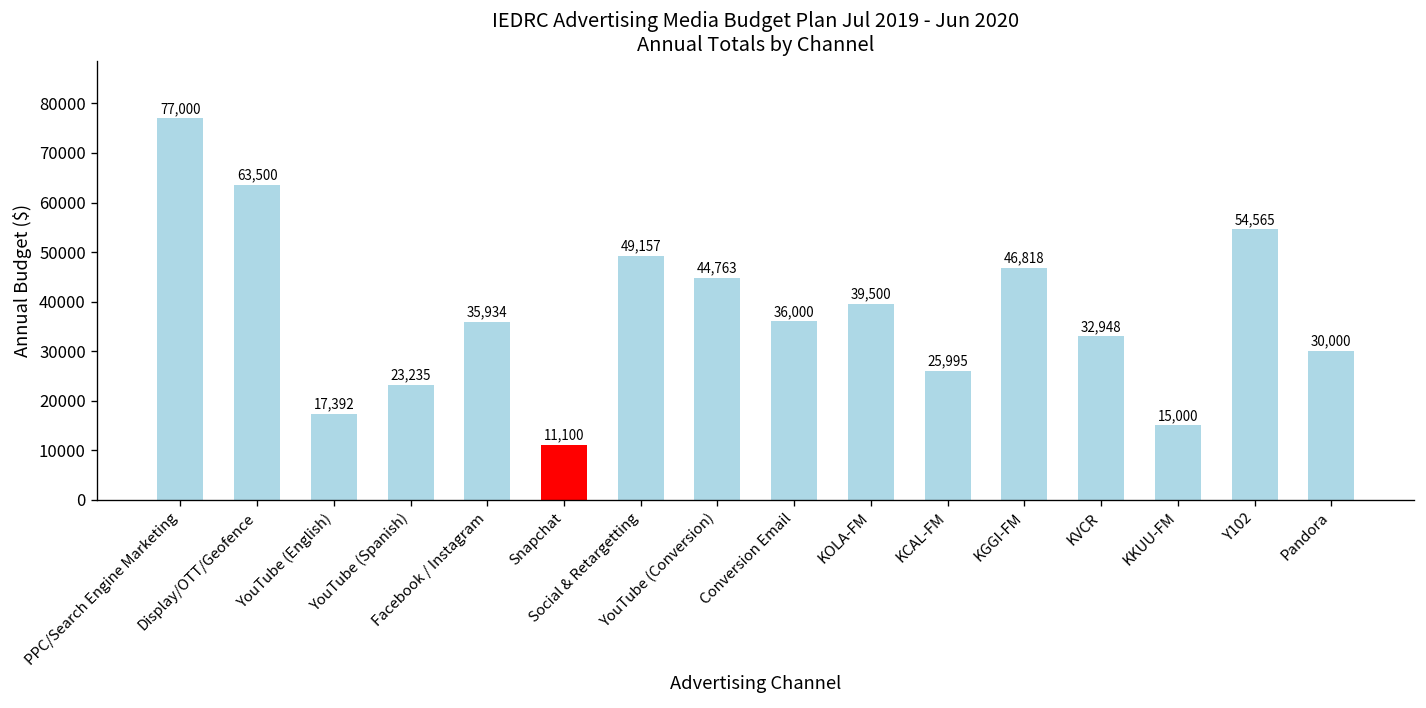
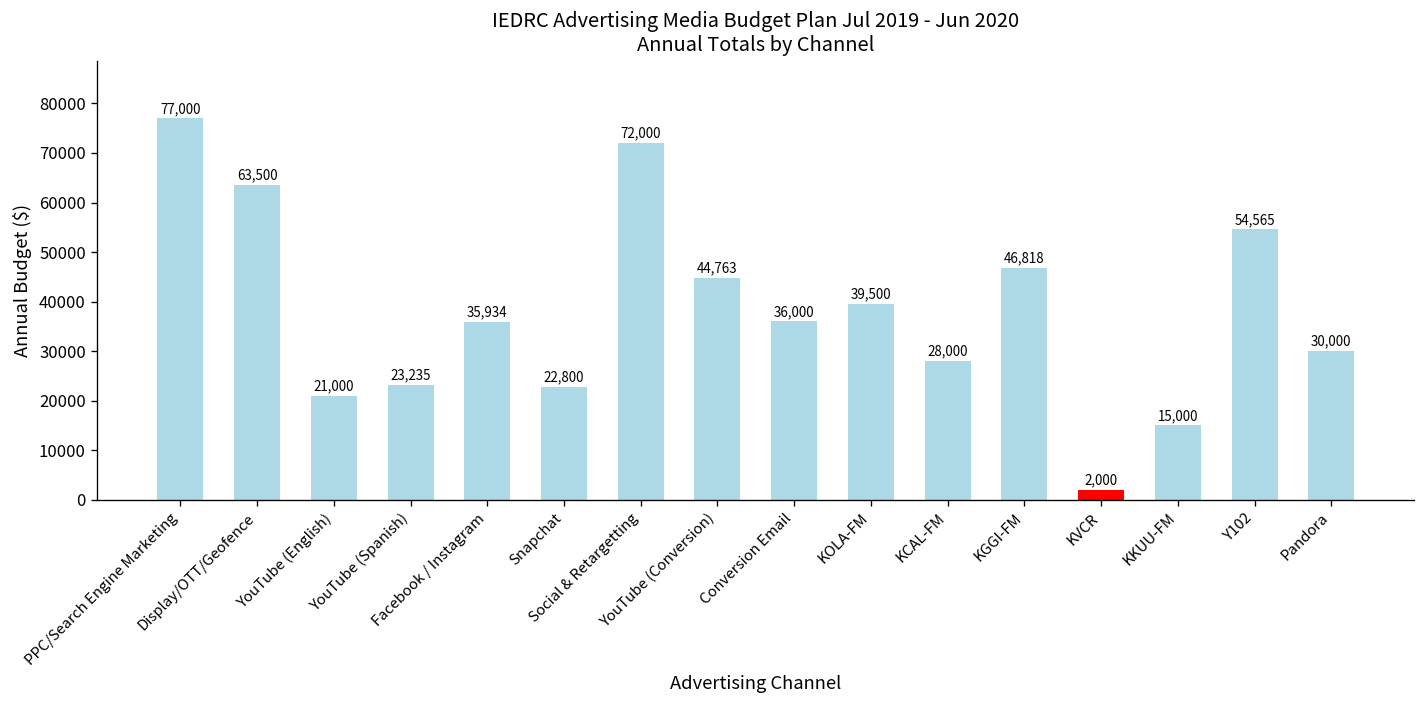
  {
    "PPC/Search Engine Marketing": "77,000",
    "Display/OTT/Geofence": "63,500",
-   "YouTube (English)": "17,392",
+   "YouTube (English)": "21,000",
    "YouTube (Spanish)": "23,235",
    "Facebook / Instagram": "35,934",
-   "Snapchat": "11,100",
-   "Social & Retargetting": "49,157",
+   "Snapchat": "22,800",
+   "Social & Retargetting": "72,000",
    "YouTube (Conversion)": "44,763",
    "Conversion Email": "36,000",
    "KOLA-FM": "39,500",
-   "KCAL-FM": "25,995",
+   "KCAL-FM": "28,000",
    "KGGI-FM": "46,818",
-   "KVCR": "32,948",
+   "KVCR": "2,000",
    "KKUU-FM": "15,000",
    "Y102": "54,565",
    "Pandora": "30,000"
  }
